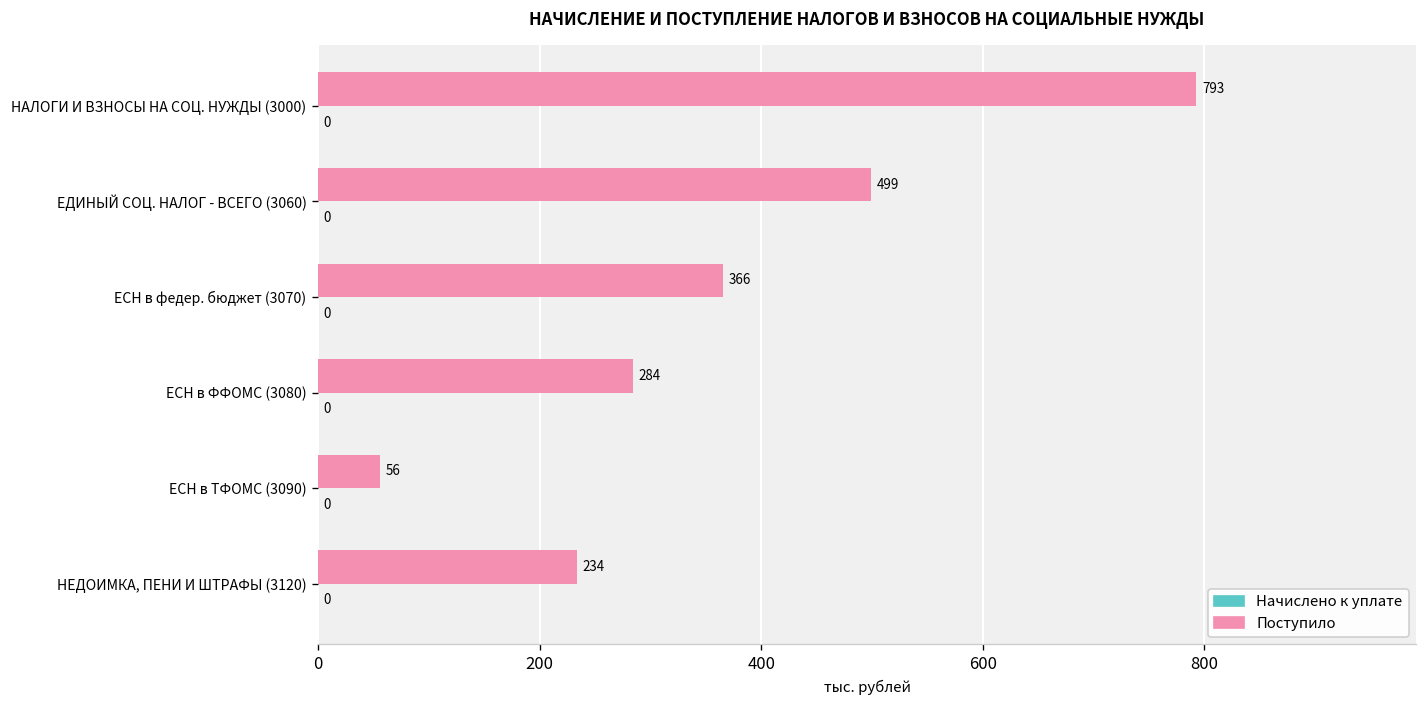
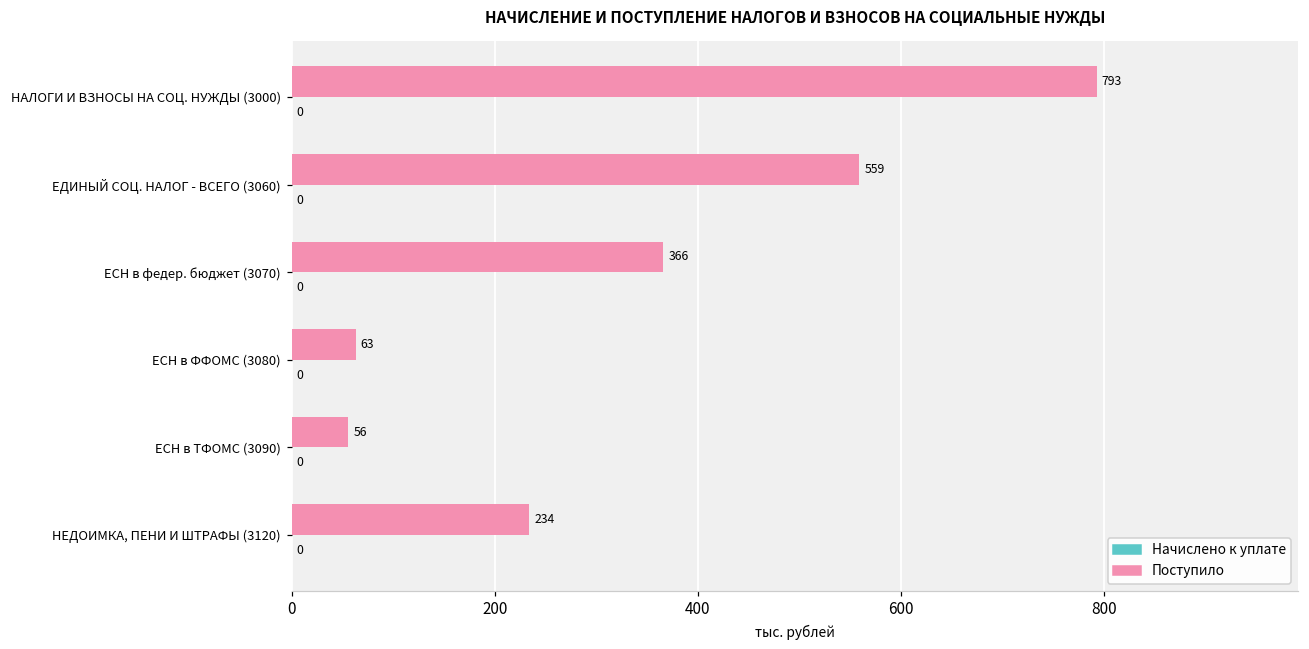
  {
    "Начислено к уплате": {
      "НАЛОГИ И ВЗНОСЫ НА СОЦ. НУЖДЫ (3000)": 0,
      "ЕДИНЫЙ СОЦ. НАЛОГ - ВСЕГО (3060)": 0,
      "ЕСН в федер. бюджет (3070)": 0,
      "ЕСН в ФФОМС (3080)": 0,
      "ЕСН в ТФОМС (3090)": 0,
      "НЕДОИМКА, ПЕНИ И ШТРАФЫ (3120)": 0
    },
    "Поступило": {
      "НАЛОГИ И ВЗНОСЫ НА СОЦ. НУЖДЫ (3000)": 793,
-     "ЕДИНЫЙ СОЦ. НАЛОГ - ВСЕГО (3060)": 499,
+     "ЕДИНЫЙ СОЦ. НАЛОГ - ВСЕГО (3060)": 559,
      "ЕСН в федер. бюджет (3070)": 366,
-     "ЕСН в ФФОМС (3080)": 284,
+     "ЕСН в ФФОМС (3080)": 63,
      "ЕСН в ТФОМС (3090)": 56,
      "НЕДОИМКА, ПЕНИ И ШТРАФЫ (3120)": 234
    }
  }
